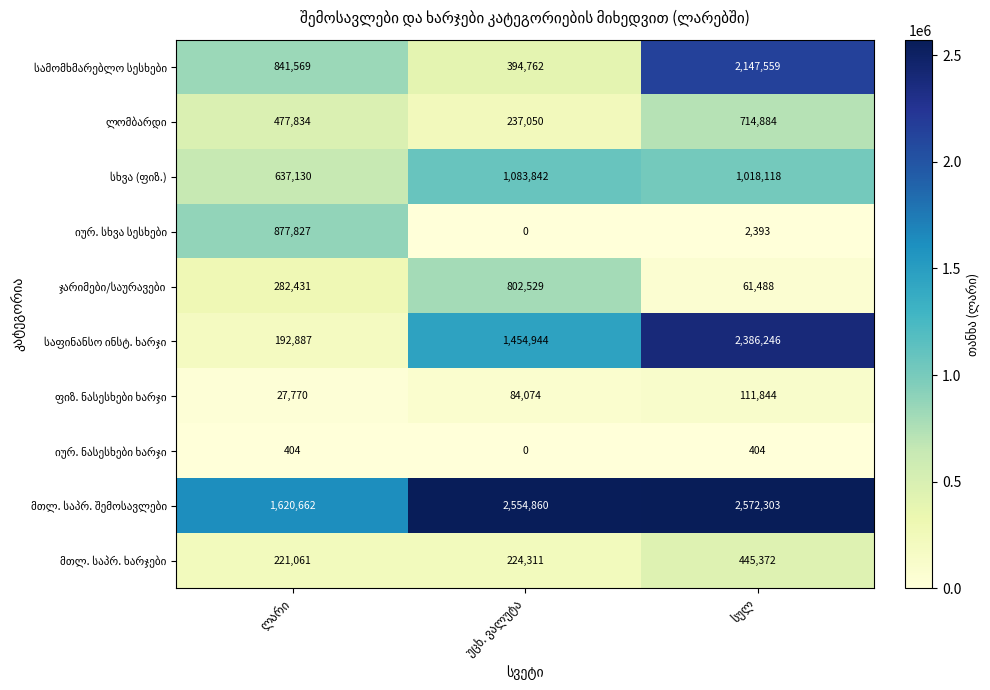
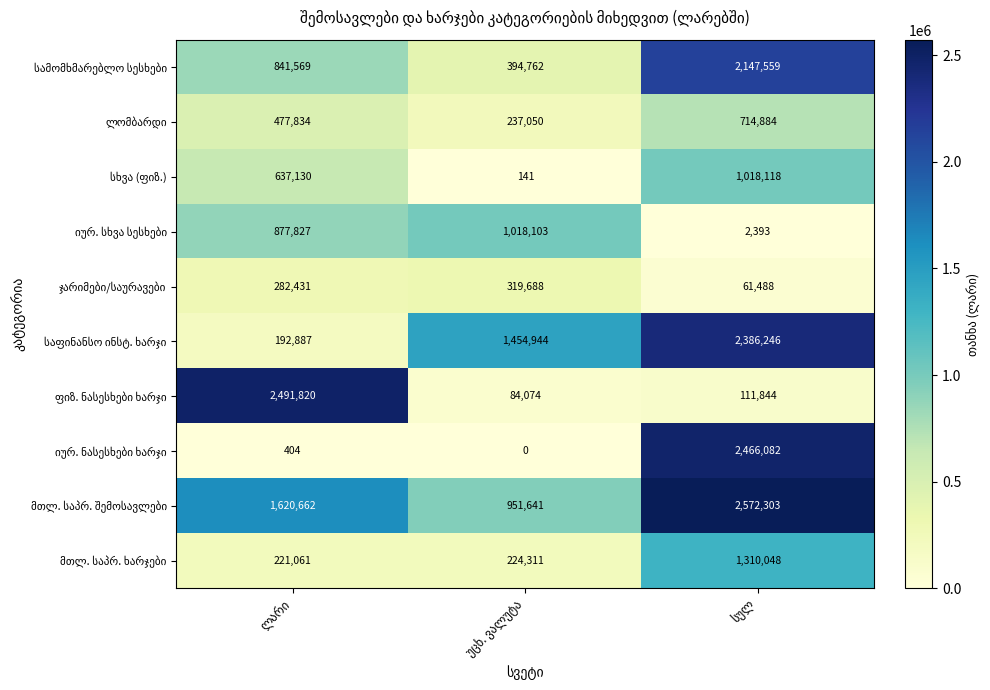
  {
    "სამომხმარებლო სესხები": {
      "ლარი": "841,569",
      "უცხ. ვალუტა": "394,762",
      "სულ": "2,147,559"
    },
    "ლომბარდი": {
      "ლარი": "477,834",
      "უცხ. ვალუტა": "237,050",
      "სულ": "714,884"
    },
    "სხვა (ფიზ.)": {
      "ლარი": "637,130",
-     "უცხ. ვალუტა": "1,083,842",
+     "უცხ. ვალუტა": "141",
      "სულ": "1,018,118"
    },
    "იურ. სხვა სესხები": {
      "ლარი": "877,827",
-     "უცხ. ვალუტა": "0",
+     "უცხ. ვალუტა": "1,018,103",
      "სულ": "2,393"
    },
    "ჯარიმები/საურავები": {
      "ლარი": "282,431",
-     "უცხ. ვალუტა": "802,529",
+     "უცხ. ვალუტა": "319,688",
      "სულ": "61,488"
    },
    "საფინანსო ინსტ. ხარჯი": {
      "ლარი": "192,887",
      "უცხ. ვალუტა": "1,454,944",
      "სულ": "2,386,246"
    },
    "ფიზ. ნასესხები ხარჯი": {
-     "ლარი": "27,770",
+     "ლარი": "2,491,820",
      "უცხ. ვალუტა": "84,074",
      "სულ": "111,844"
    },
    "იურ. ნასესხები ხარჯი": {
      "ლარი": "404",
      "უცხ. ვალუტა": "0",
-     "სულ": "404"
+     "სულ": "2,466,082"
    },
    "მთლ. საპრ. შემოსავლები": {
      "ლარი": "1,620,662",
-     "უცხ. ვალუტა": "2,554,860",
+     "უცხ. ვალუტა": "951,641",
      "სულ": "2,572,303"
    },
    "მთლ. საპრ. ხარჯები": {
      "ლარი": "221,061",
      "უცხ. ვალუტა": "224,311",
-     "სულ": "445,372"
+     "სულ": "1,310,048"
    }
  }
